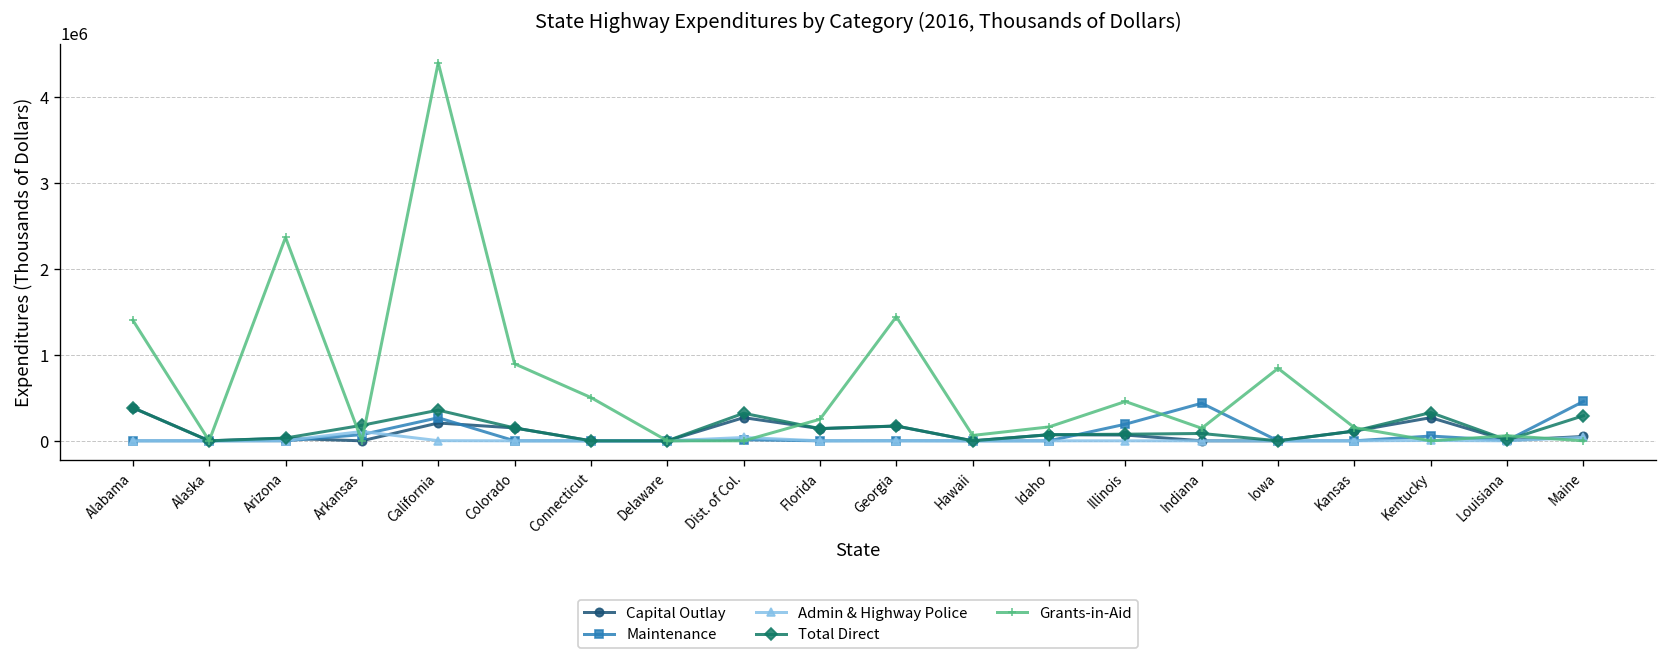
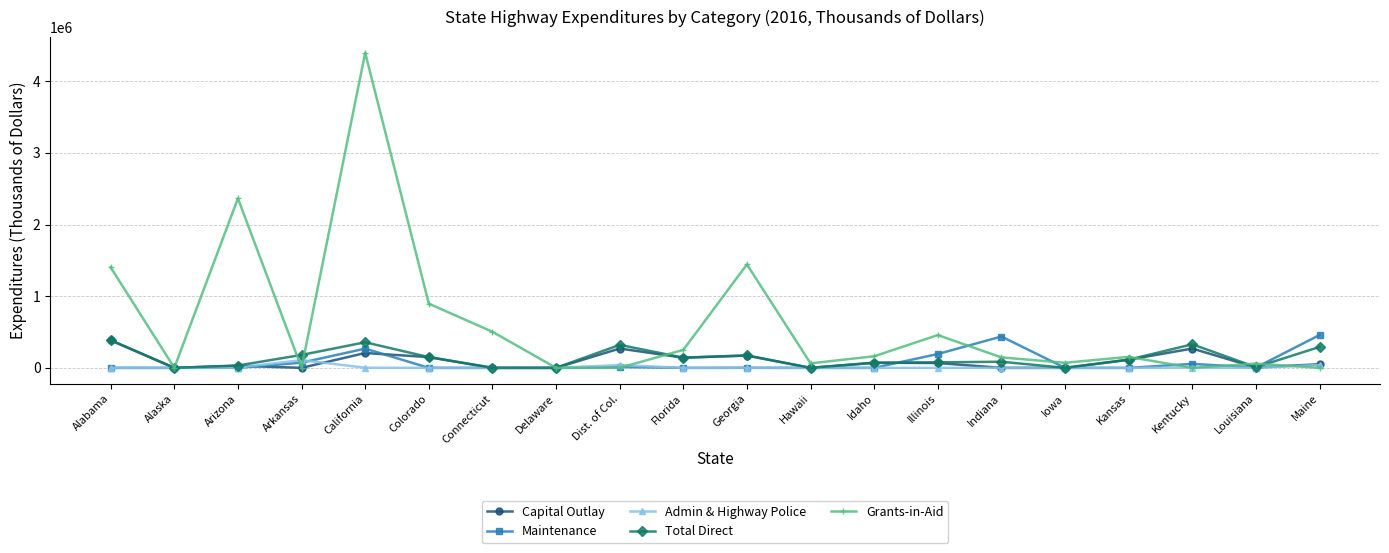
  {
    "Maintenance": {
      "California": 300000,
      "Illinois": 200000,
      "Indiana": 400000,
      "Kentucky": 100000,
      "Maine": 500000
    },
    "Admin & Highway Police": {
      "California": 0,
      "Illinois": 0
    },
    "Grants-in-Aid": {
      "Alabama": 1400000,
      "Arizona": 2400000,
      "California": 4400000,
      "Colorado": 900000,
      "Connecticut": 500000,
      "Florida": 300000,
      "Georgia": 1400000,
      "Hawaii": 100000,
      "Idaho": 200000,
      "Illinois": 500000,
      "Indiana": 100000,
-     "Iowa": 800000,
+     "Iowa": 100000,
      "Kansas": 200000,
      "Louisiana": 100000,
      "Maine": 0
    }
  }
